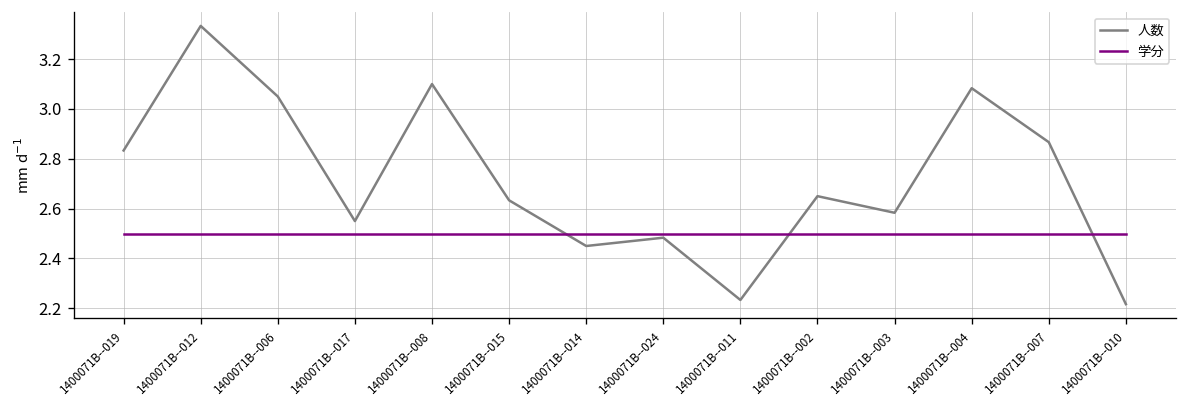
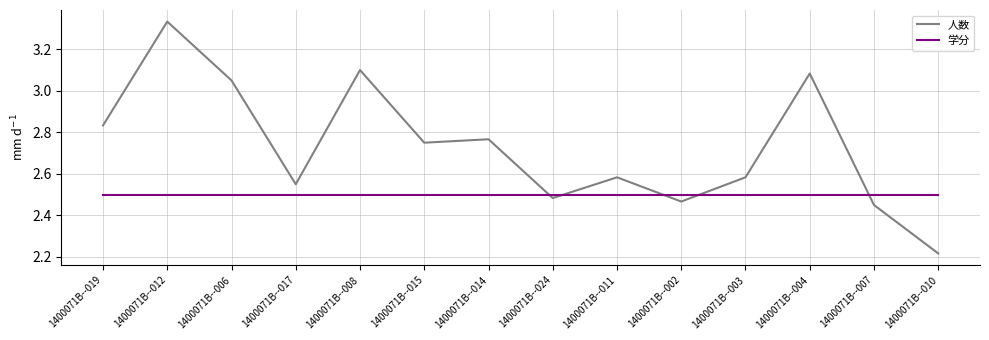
  {
    "人数": {
      "1400071B--019": 2.83,
      "1400071B--012": 3.33,
      "1400071B--006": 3.05,
      "1400071B--017": 2.55,
      "1400071B--008": 3.10,
-     "1400071B--015": 2.63,
-     "1400071B--014": 2.45,
+     "1400071B--015": 2.75,
+     "1400071B--014": 2.77,
      "1400071B--024": 2.48,
-     "1400071B--011": 2.23,
-     "1400071B--002": 2.65,
+     "1400071B--011": 2.58,
+     "1400071B--002": 2.47,
      "1400071B--003": 2.58,
      "1400071B--004": 3.08,
-     "1400071B--007": 2.87,
+     "1400071B--007": 2.45,
      "1400071B--010": 2.22
    },
    "学分": {
      "1400071B--019": 2.50,
      "1400071B--012": 2.50,
      "1400071B--006": 2.50,
      "1400071B--017": 2.50,
      "1400071B--008": 2.50,
      "1400071B--015": 2.50,
      "1400071B--014": 2.50,
      "1400071B--024": 2.50,
      "1400071B--011": 2.50,
      "1400071B--002": 2.50,
      "1400071B--003": 2.50,
      "1400071B--004": 2.50,
      "1400071B--007": 2.50,
      "1400071B--010": 2.50
    }
  }
